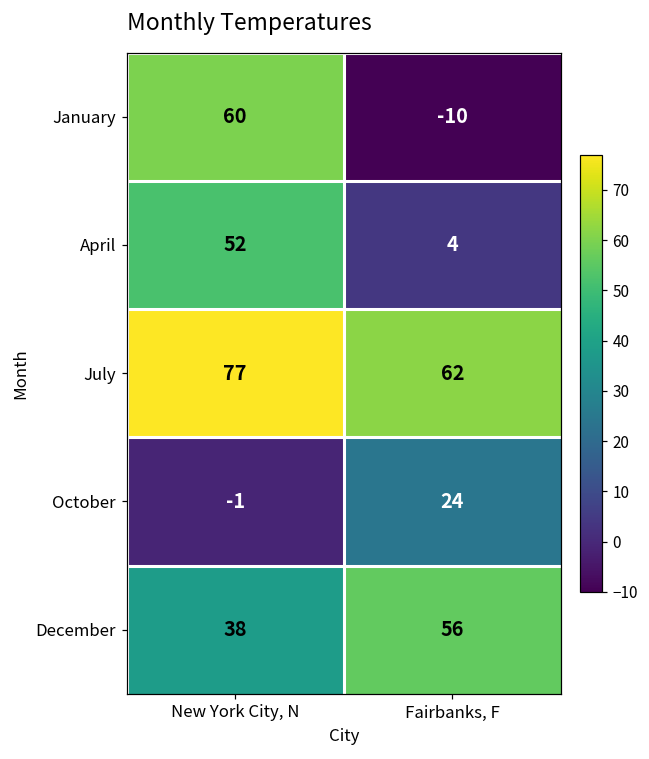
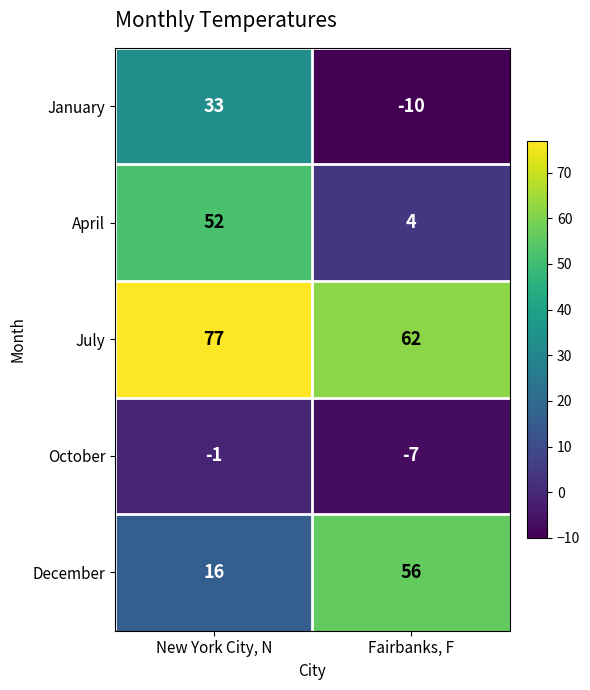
  {
    "January": {
-     "New York City, N": 60,
+     "New York City, N": 33,
      "Fairbanks, F": -10
    },
    "April": {
      "New York City, N": 52,
      "Fairbanks, F": 4
    },
    "July": {
      "New York City, N": 77,
      "Fairbanks, F": 62
    },
    "October": {
      "New York City, N": -1,
-     "Fairbanks, F": 24
+     "Fairbanks, F": -7
    },
    "December": {
-     "New York City, N": 38,
+     "New York City, N": 16,
      "Fairbanks, F": 56
    }
  }
